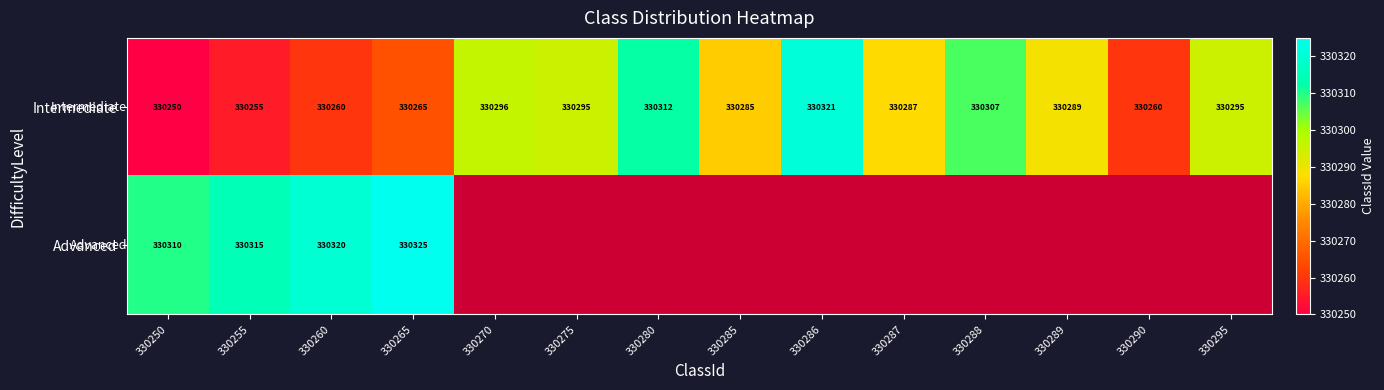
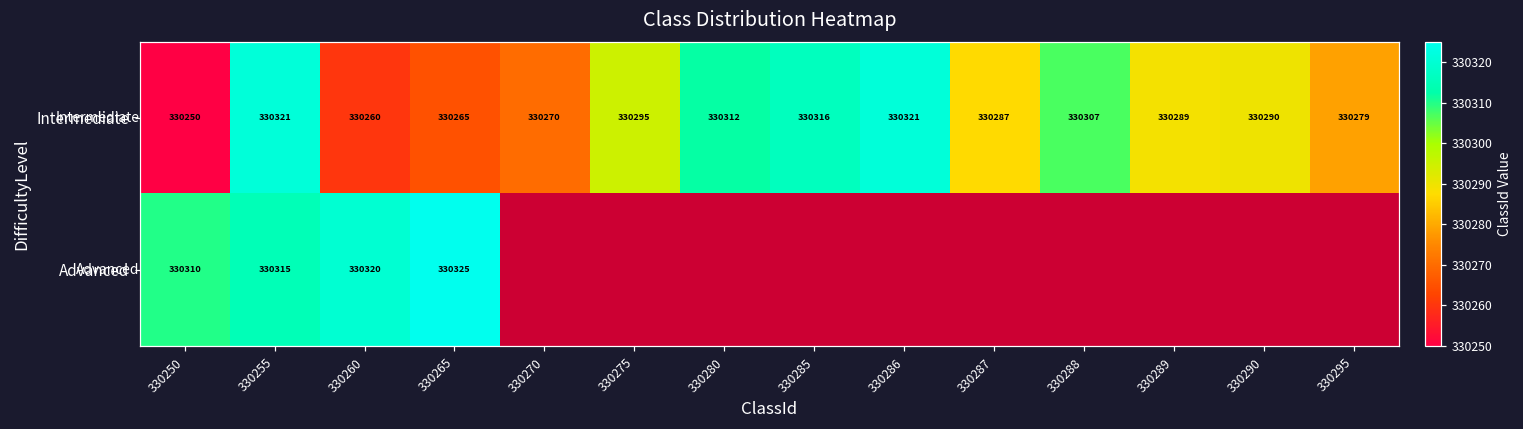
  {
    "Intermediate": {
      "330250": 330250,
-     "330255": 330255,
+     "330255": 330321,
      "330260": 330260,
      "330265": 330265,
-     "330270": 330296,
+     "330270": 330270,
      "330275": 330295,
      "330280": 330312,
-     "330285": 330285,
+     "330285": 330316,
      "330286": 330321,
      "330287": 330287,
      "330288": 330307,
      "330289": 330289,
-     "330290": 330260,
-     "330295": 330295
+     "330290": 330290,
+     "330295": 330279
    },
    "Advanced": {
      "330250": 330310,
      "330255": 330315,
      "330260": 330320,
      "330265": 330325
    }
  }
